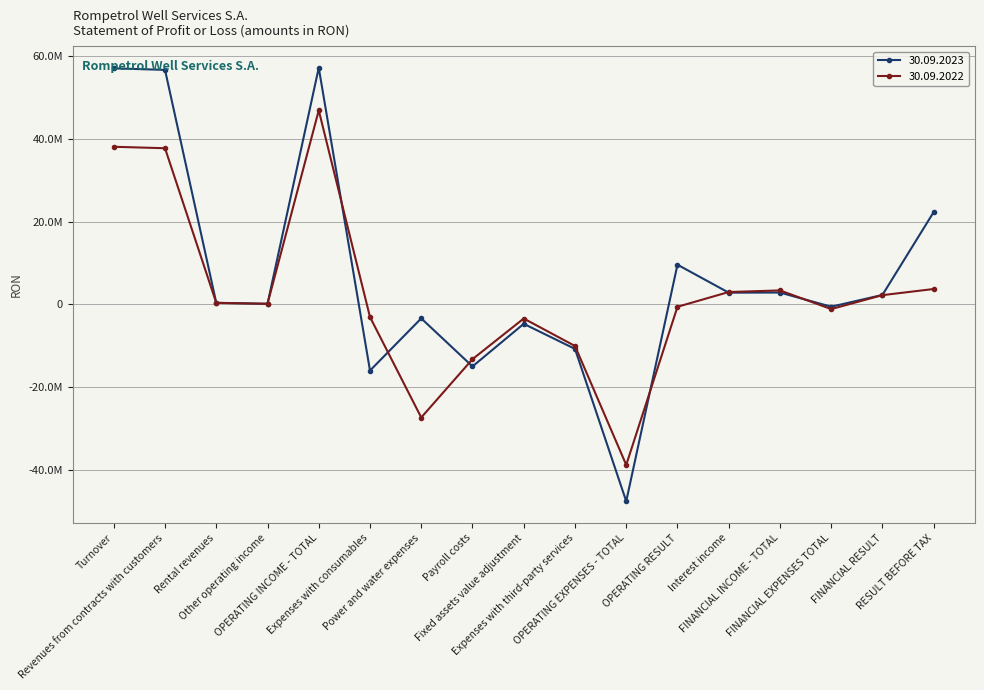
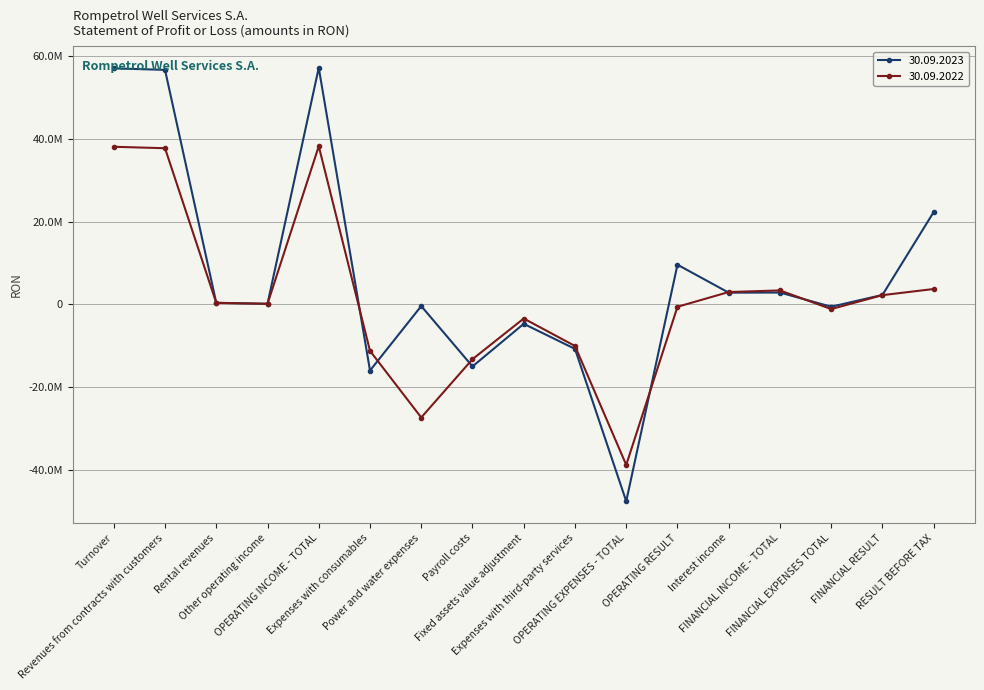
  {
    "30.09.2023": {
      "Turnover": 57000000,
      "Revenues from contracts with customers": 57000000,
      "OPERATING INCOME - TOTAL": 57000000,
      "Expenses with consumables": -16000000,
-     "Power and water expenses": -3000000,
+     "Power and water expenses": 0,
      "Payroll costs": -15000000,
      "Fixed assets value adjustment": -5000000,
      "Expenses with third-party services": -11000000,
      "OPERATING EXPENSES - TOTAL": -48000000,
      "OPERATING RESULT": 10000000,
      "RESULT BEFORE TAX": 22000000
    },
    "30.09.2022": {
      "Turnover": 38000000,
      "Revenues from contracts with customers": 38000000,
-     "OPERATING INCOME - TOTAL": 47000000,
-     "Expenses with consumables": -3000000,
+     "OPERATING INCOME - TOTAL": 38000000,
+     "Expenses with consumables": -11000000,
      "Power and water expenses": -27000000,
      "Payroll costs": -13000000,
      "Fixed assets value adjustment": -3000000,
      "Expenses with third-party services": -10000000,
      "OPERATING EXPENSES - TOTAL": -39000000,
      "OPERATING RESULT": -1000000,
      "RESULT BEFORE TAX": 4000000
    }
  }
